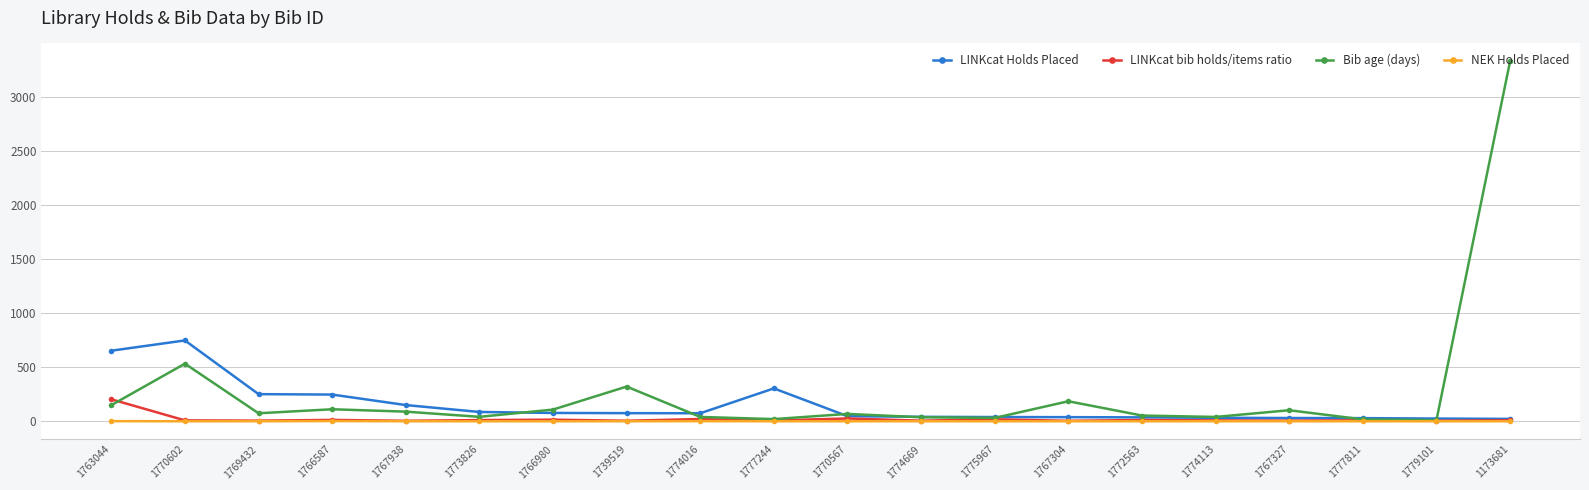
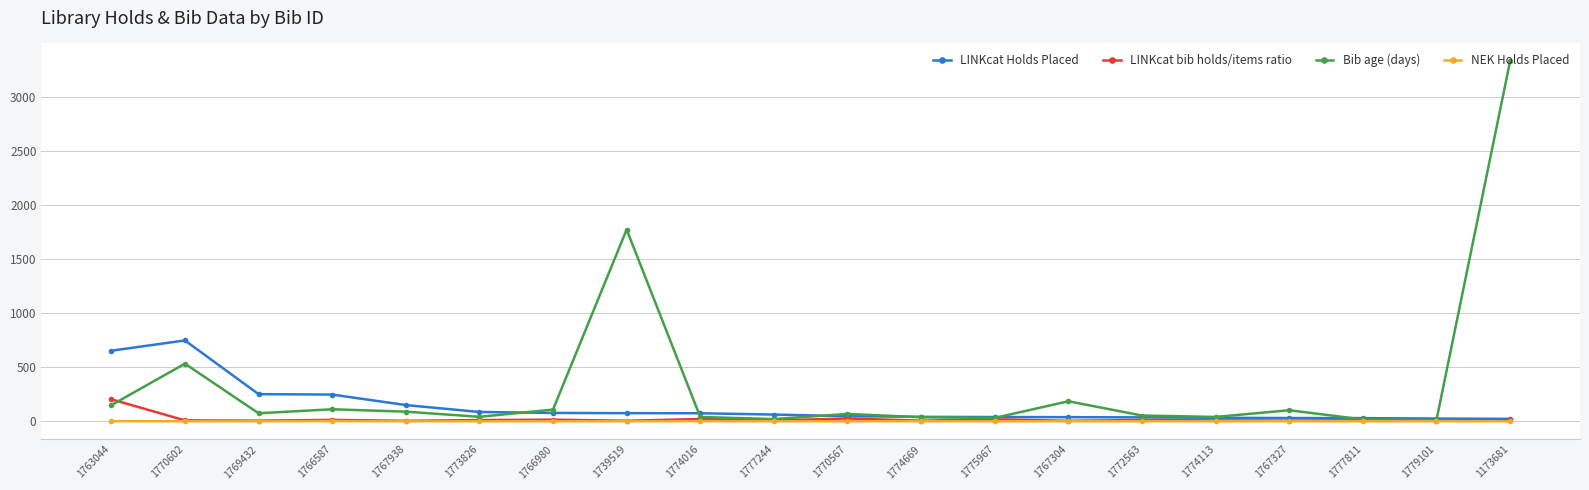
  {
    "LINKcat Holds Placed": {
      "1763044": 650,
      "1770602": 750,
      "1769432": 250,
      "1766587": 250,
      "1767938": 150,
      "1773826": 90,
      "1766980": 80,
      "1739519": 80,
      "1774016": 80,
-     "1777244": 310,
+     "1777244": 60,
      "1767304": 40,
      "1767327": 30
    },
    "LINKcat bib holds/items ratio": {
      "1763044": 200
    },
    "Bib age (days)": {
      "1763044": 150,
      "1770602": 530,
      "1769432": 80,
      "1766587": 110,
      "1767938": 90,
      "1773826": 40,
      "1766980": 110,
-     "1739519": 320,
+     "1739519": 1780,
      "1767304": 190,
      "1767327": 100,
      "1173681": 3330
    },
    "NEK Holds Placed": {
      "1763044": 0,
      "1770567": 0
    }
  }
